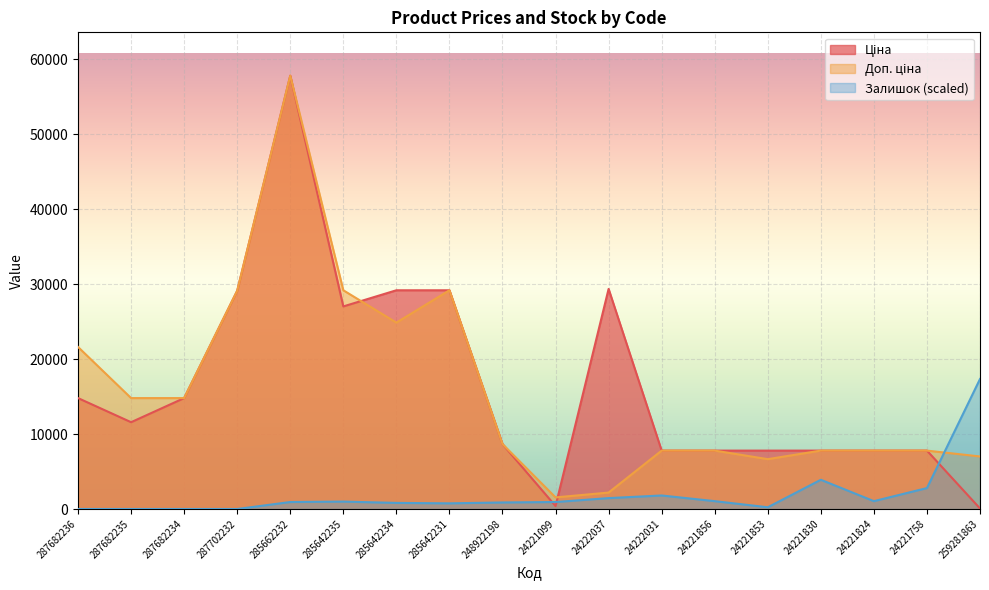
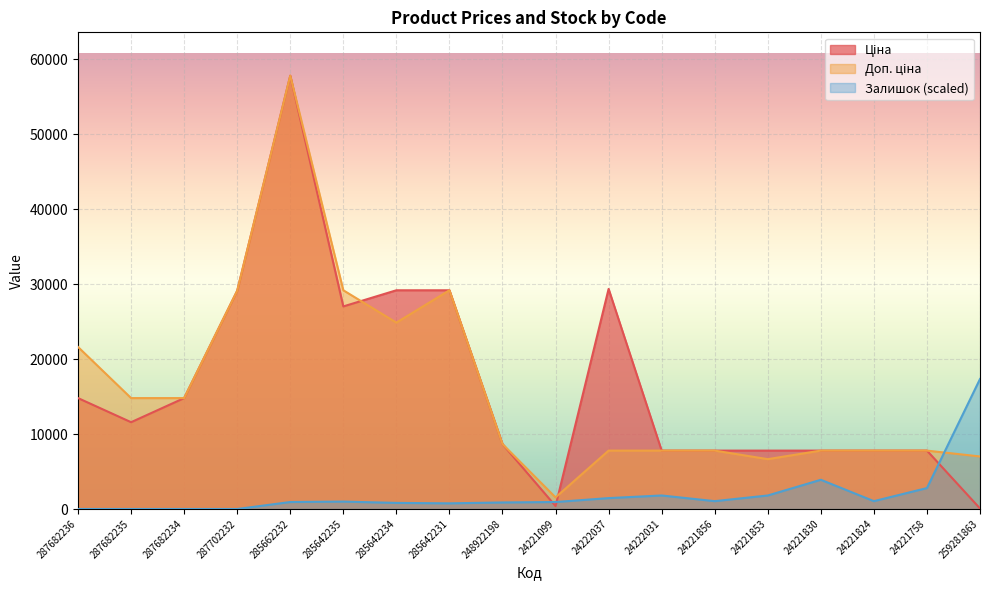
  {
    "Ціна": {
      "287682236": 15000,
      "287682235": 12000,
      "285642235": 27000,
      "285642234": 29000,
      "24221099": 0,
      "24222037": 29000,
      "24221853": 8000,
      "259281863": 0
    },
    "Доп. ціна": {
      "287682236": 22000,
      "287682235": 15000,
      "285642235": 29000,
      "285642234": 25000,
      "24221099": 2000,
-     "24222037": 2000,
+     "24222037": 8000,
      "24221853": 7000,
      "259281863": 7000
    },
    "Залишок (scaled)": {
      "287682236": 0,
      "287682235": 0,
      "287682234": 0,
      "287702232": 0,
      "285662232": 1000,
      "285642235": 1000,
      "285642234": 1000,
      "285642231": 1000,
      "248922198": 1000,
      "24221099": 1000,
      "24222037": 1000,
      "24222031": 2000,
      "24221856": 1000,
-     "24221853": 0,
+     "24221853": 2000,
      "24221830": 4000,
      "24221824": 1000,
      "24221758": 3000,
      "259281863": 17000
    }
  }
